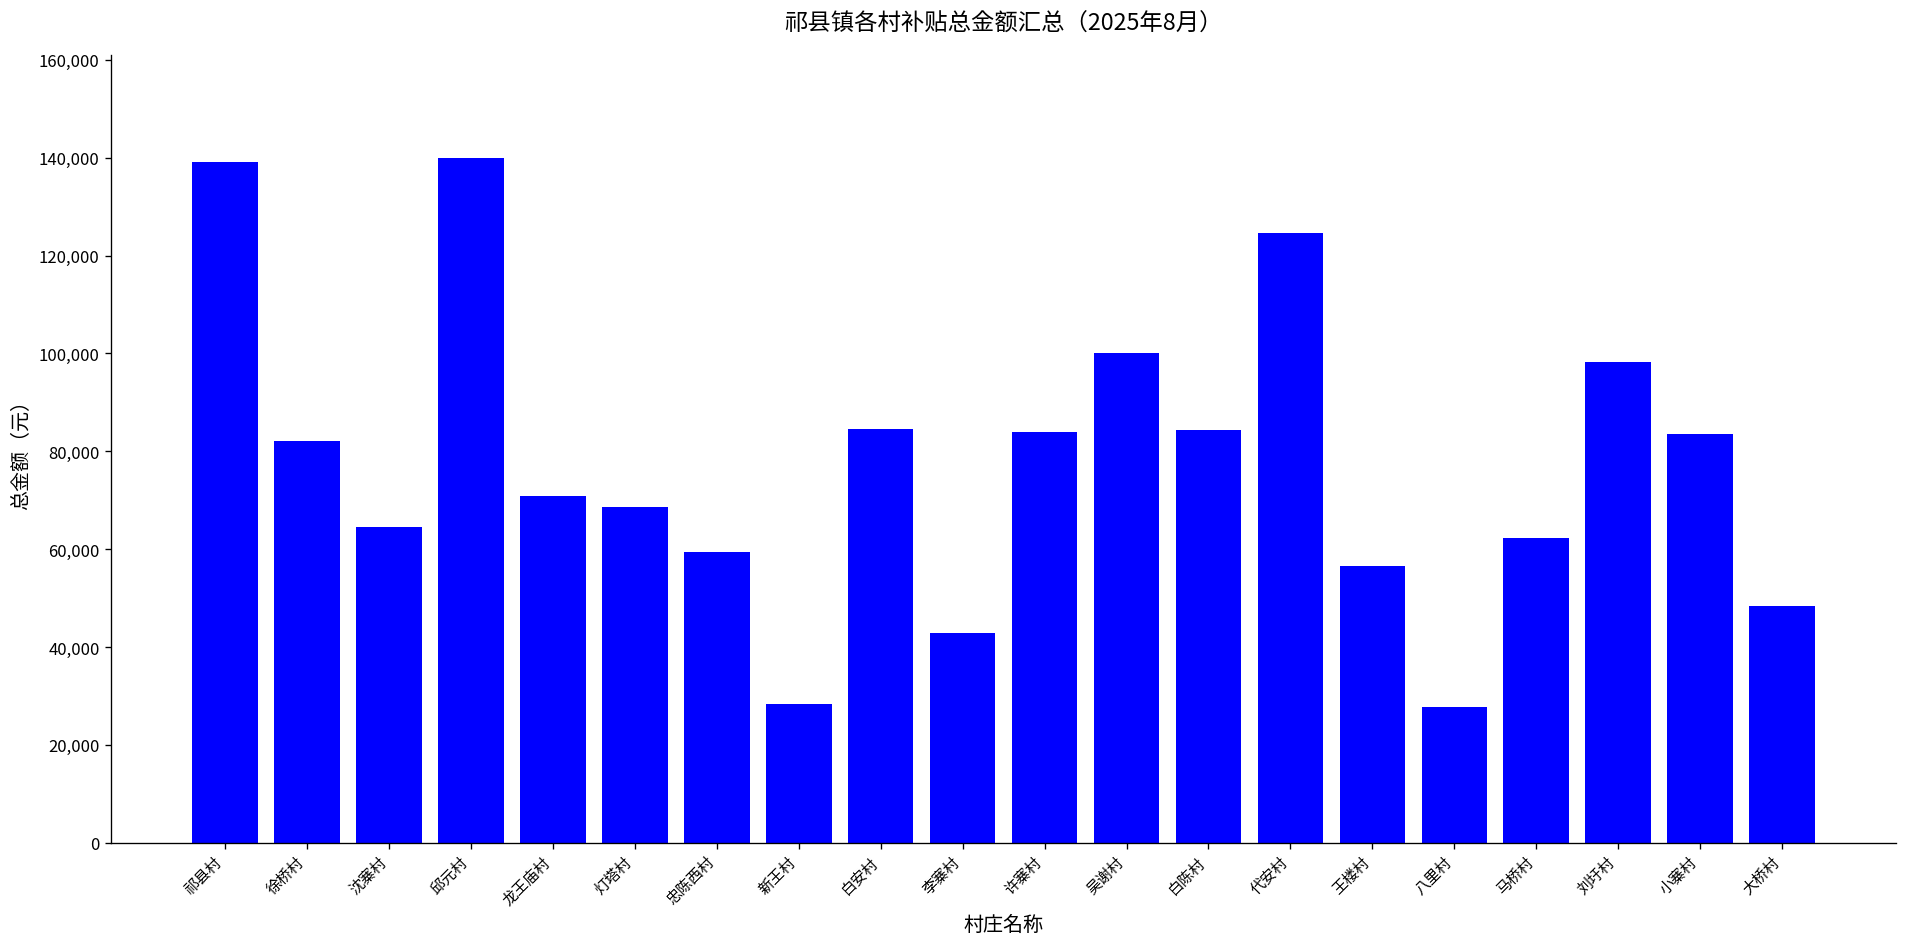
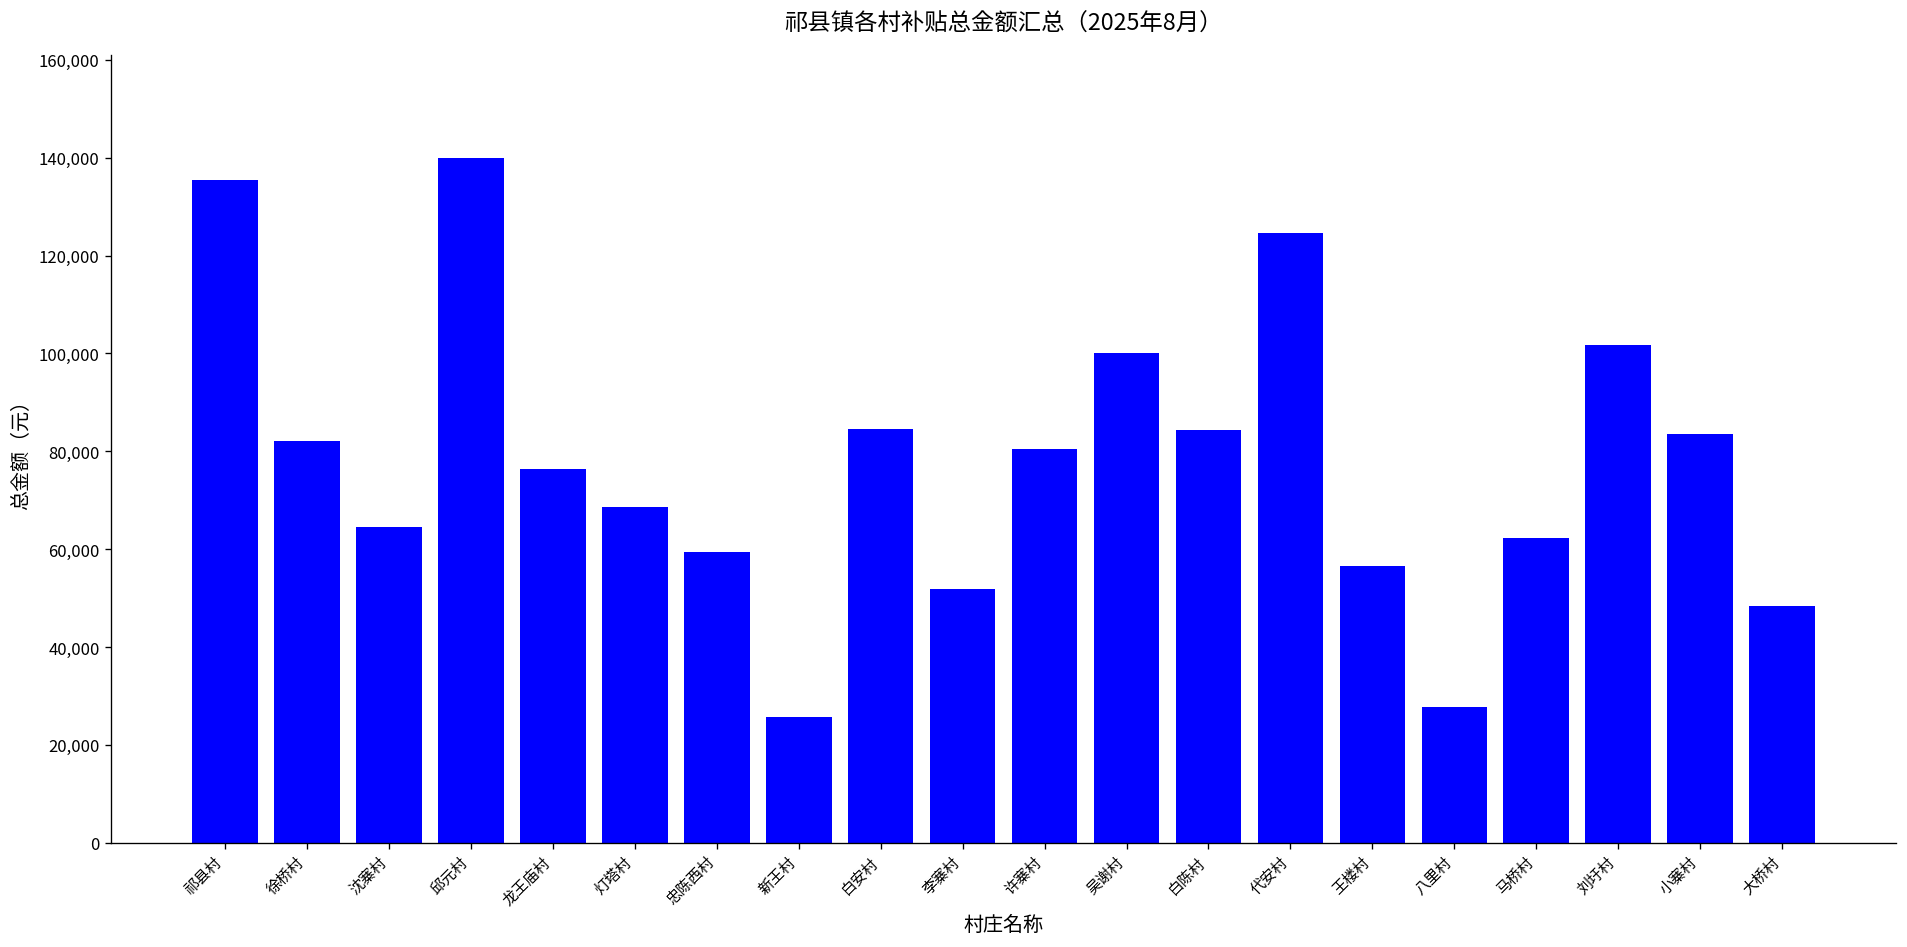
  {
-   "祁县村": "139,000",
+   "祁县村": "135,000",
    "徐桥村": "82,000",
    "沈寨村": "65,000",
    "邱元村": "140,000",
-   "龙王庙村": "71,000",
+   "龙王庙村": "76,000",
    "灯塔村": "69,000",
    "忠陈西村": "59,000",
-   "新王村": "28,000",
+   "新王村": "26,000",
    "白安村": "84,000",
-   "李寨村": "43,000",
-   "许寨村": "84,000",
+   "李寨村": "52,000",
+   "许寨村": "81,000",
    "吴谢村": "100,000",
    "白陈村": "84,000",
    "代安村": "125,000",
    "王楼村": "57,000",
    "八里村": "28,000",
    "马桥村": "62,000",
-   "刘圩村": "98,000",
+   "刘圩村": "102,000",
    "小寨村": "84,000",
    "大桥村": "48,000"
  }
